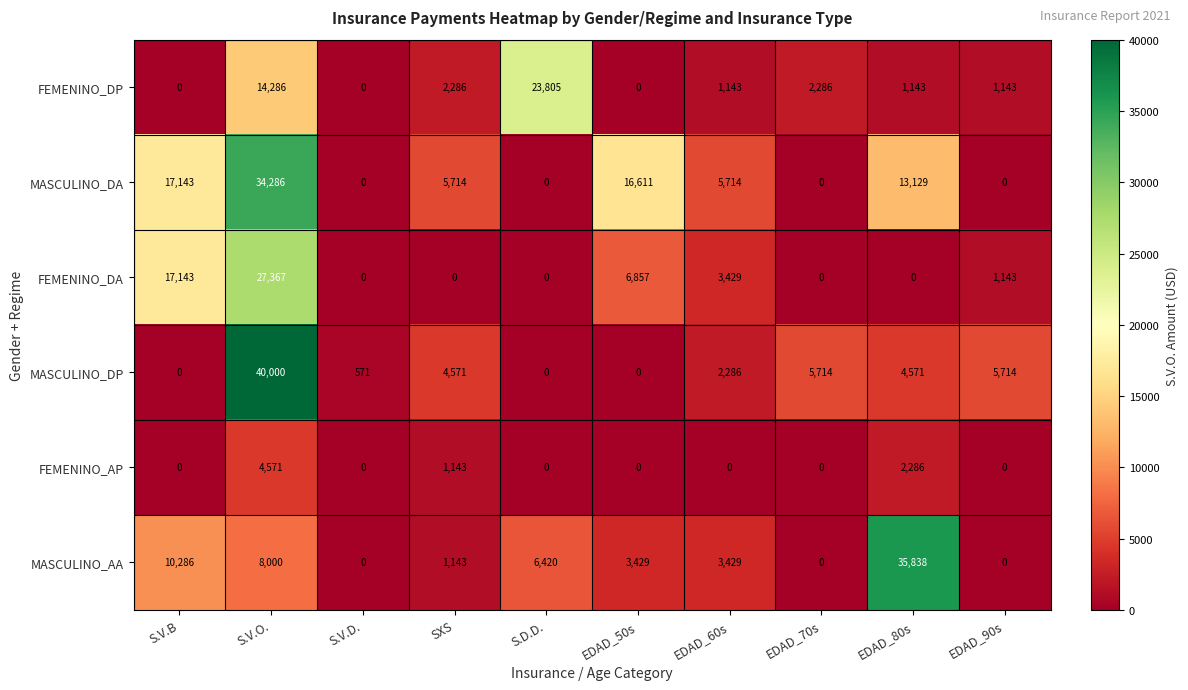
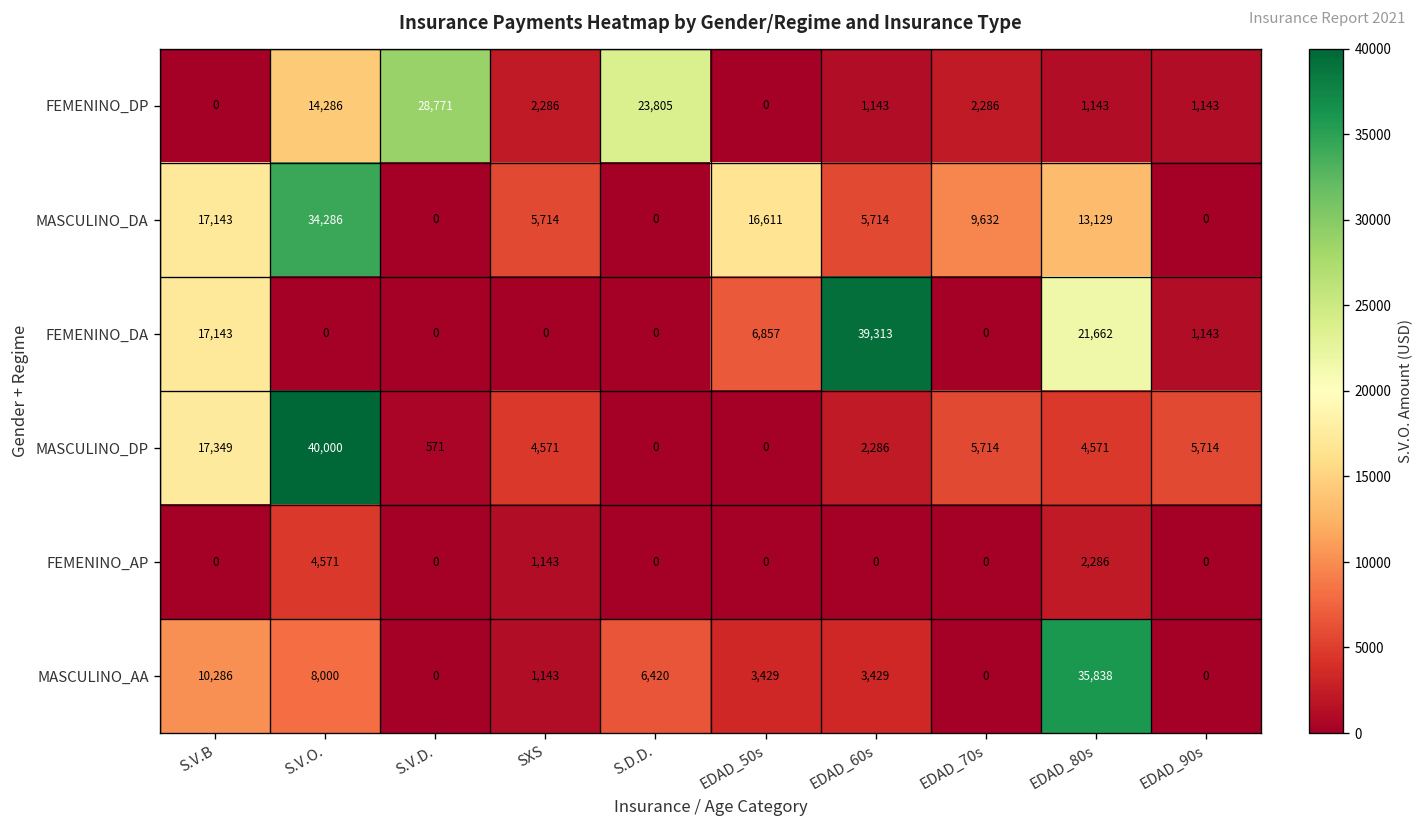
  {
    "FEMENINO_DP": {
      "S.V.B": "0",
      "S.V.O.": "14,286",
-     "S.V.D.": "0",
+     "S.V.D.": "28,771",
      "SXS": "2,286",
      "S.D.D.": "23,805",
      "EDAD_50s": "0",
      "EDAD_60s": "1,143",
      "EDAD_70s": "2,286",
      "EDAD_80s": "1,143",
      "EDAD_90s": "1,143"
    },
    "MASCULINO_DA": {
      "S.V.B": "17,143",
      "S.V.O.": "34,286",
      "S.V.D.": "0",
      "SXS": "5,714",
      "S.D.D.": "0",
      "EDAD_50s": "16,611",
      "EDAD_60s": "5,714",
-     "EDAD_70s": "0",
+     "EDAD_70s": "9,632",
      "EDAD_80s": "13,129",
      "EDAD_90s": "0"
    },
    "FEMENINO_DA": {
      "S.V.B": "17,143",
-     "S.V.O.": "27,367",
+     "S.V.O.": "0",
      "S.V.D.": "0",
      "SXS": "0",
      "S.D.D.": "0",
      "EDAD_50s": "6,857",
-     "EDAD_60s": "3,429",
+     "EDAD_60s": "39,313",
      "EDAD_70s": "0",
-     "EDAD_80s": "0",
+     "EDAD_80s": "21,662",
      "EDAD_90s": "1,143"
    },
    "MASCULINO_DP": {
-     "S.V.B": "0",
+     "S.V.B": "17,349",
      "S.V.O.": "40,000",
      "S.V.D.": "571",
      "SXS": "4,571",
      "S.D.D.": "0",
      "EDAD_50s": "0",
      "EDAD_60s": "2,286",
      "EDAD_70s": "5,714",
      "EDAD_80s": "4,571",
      "EDAD_90s": "5,714"
    },
    "FEMENINO_AP": {
      "S.V.B": "0",
      "S.V.O.": "4,571",
      "S.V.D.": "0",
      "SXS": "1,143",
      "S.D.D.": "0",
      "EDAD_50s": "0",
      "EDAD_60s": "0",
      "EDAD_70s": "0",
      "EDAD_80s": "2,286",
      "EDAD_90s": "0"
    },
    "MASCULINO_AA": {
      "S.V.B": "10,286",
      "S.V.O.": "8,000",
      "S.V.D.": "0",
      "SXS": "1,143",
      "S.D.D.": "6,420",
      "EDAD_50s": "3,429",
      "EDAD_60s": "3,429",
      "EDAD_70s": "0",
      "EDAD_80s": "35,838",
      "EDAD_90s": "0"
    }
  }
